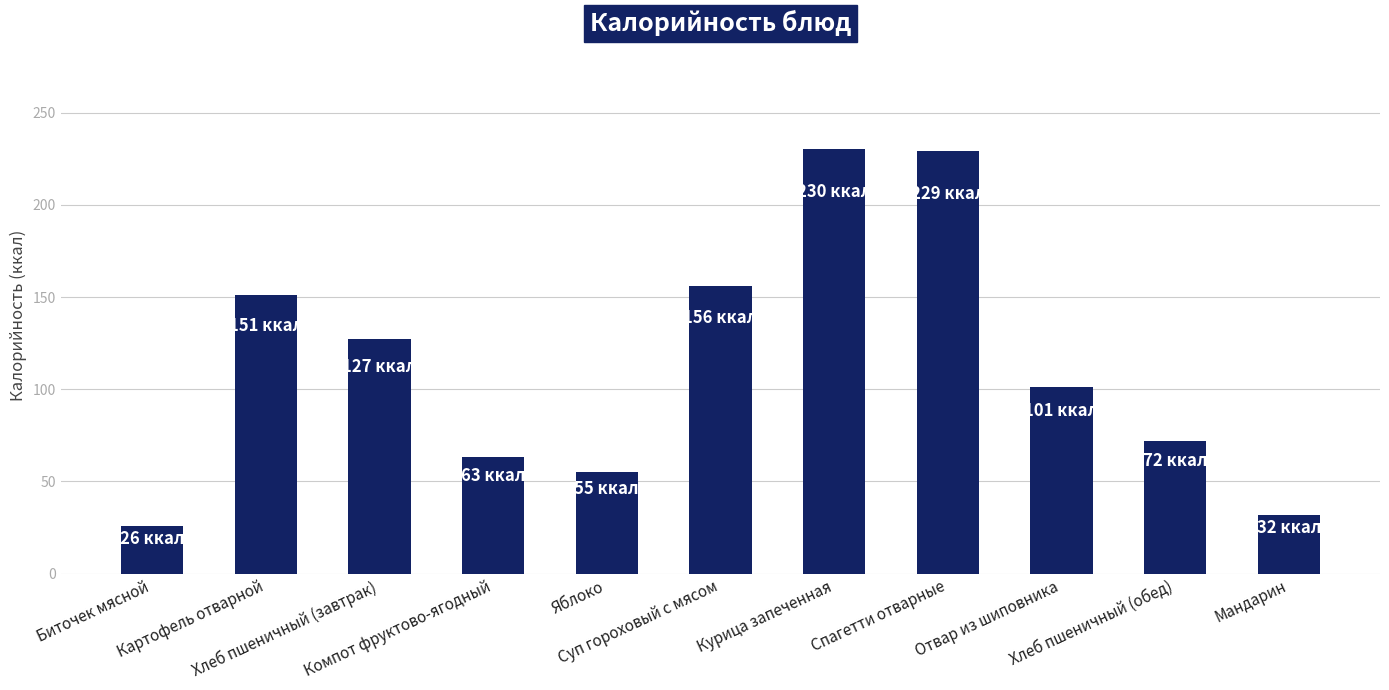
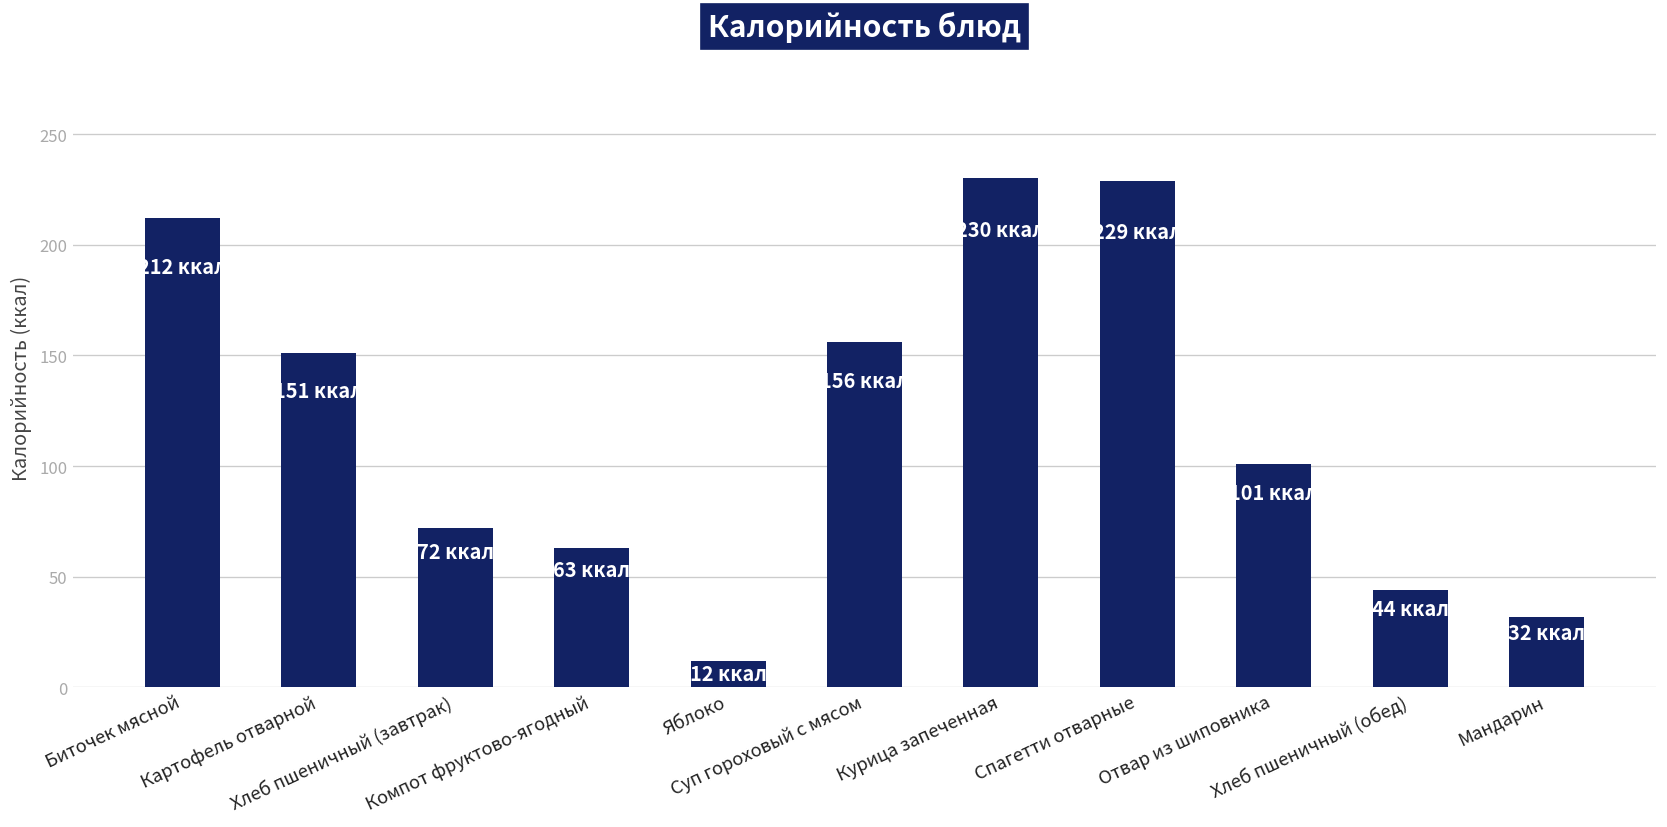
  {
-   "Биточек мясной": 26,
+   "Биточек мясной": 212,
    "Картофель отварной": 151,
-   "Хлеб пшеничный (завтрак)": 127,
+   "Хлеб пшеничный (завтрак)": 72,
    "Компот фруктово-ягодный": 63,
-   "Яблоко": 55,
+   "Яблоко": 12,
    "Суп гороховый с мясом": 156,
    "Курица запеченная": 230,
    "Спагетти отварные": 229,
    "Отвар из шиповника": 101,
-   "Хлеб пшеничный (обед)": 72,
+   "Хлеб пшеничный (обед)": 44,
    "Мандарин": 32
  }
